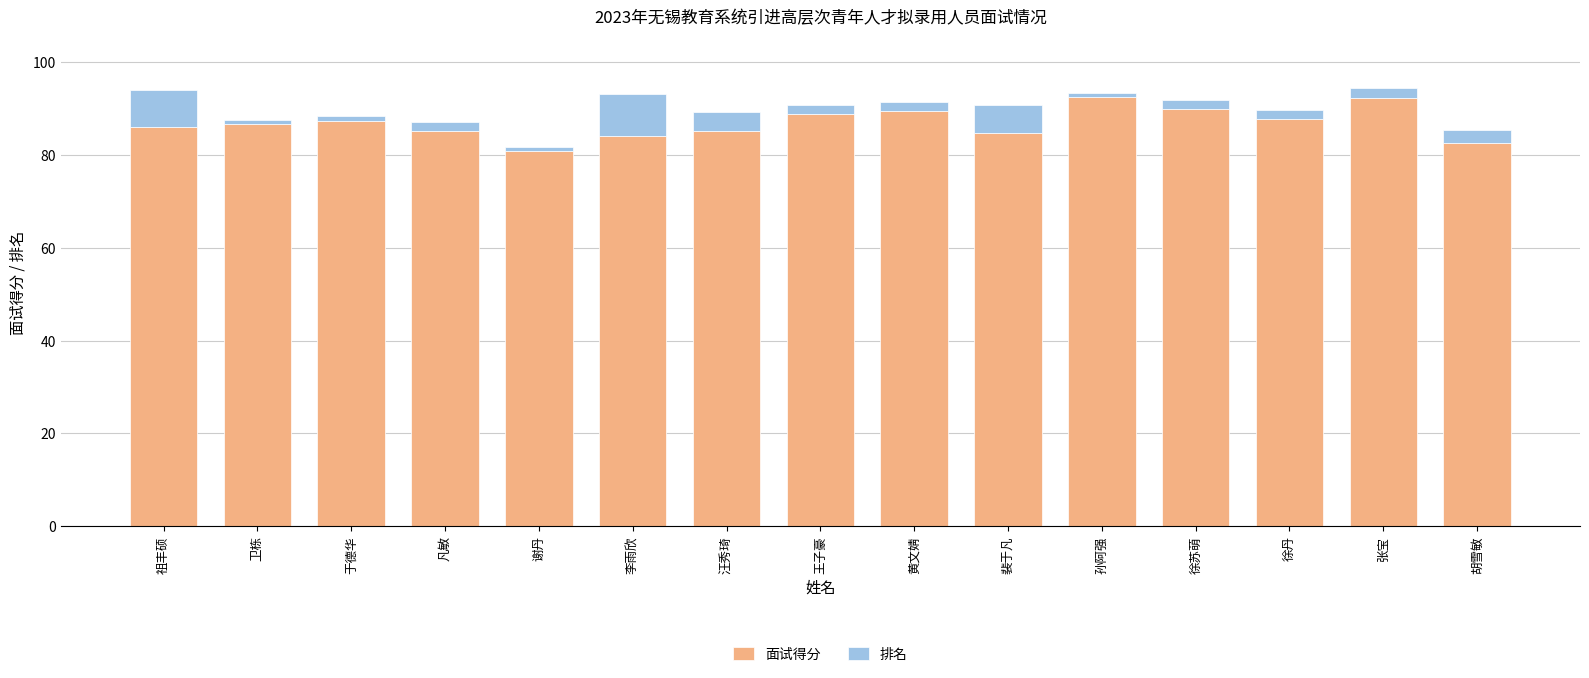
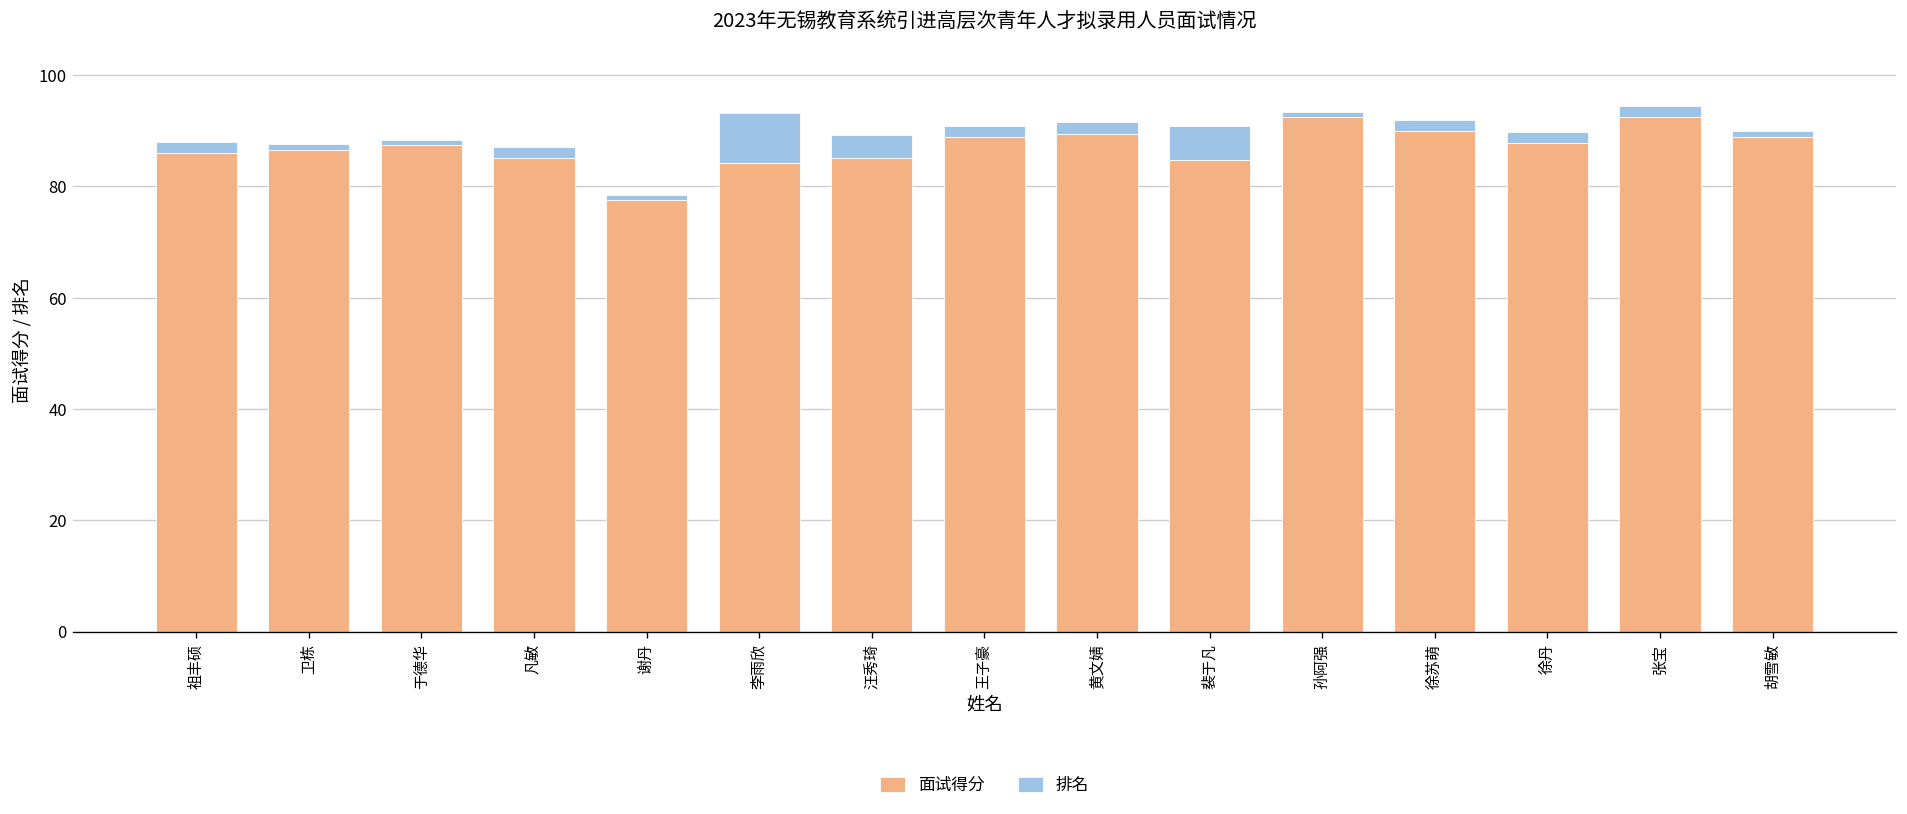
  {
    "面试得分": {
      "祖丰硕": 86,
      "卫栋": 87,
      "于德华": 87,
      "凡敏": 85,
-     "谢丹": 81,
+     "谢丹": 78,
      "李雨欣": 84,
      "汪秀琦": 85,
      "王子豪": 89,
      "黄文婧": 90,
      "裴于凡": 85,
      "孙阿强": 92,
      "徐苏萌": 90,
      "徐丹": 88,
      "张宝": 92,
-     "胡雪敏": 83
+     "胡雪敏": 89
    },
    "排名": {
-     "祖丰硕": 8,
+     "祖丰硕": 2,
      "卫栋": 1,
      "于德华": 1,
      "凡敏": 2,
      "谢丹": 1,
      "李雨欣": 9,
      "汪秀琦": 4,
      "王子豪": 2,
      "黄文婧": 2,
      "裴于凡": 6,
      "孙阿强": 1,
      "徐苏萌": 2,
      "徐丹": 2,
      "张宝": 2,
-     "胡雪敏": 3
+     "胡雪敏": 1
    }
  }
